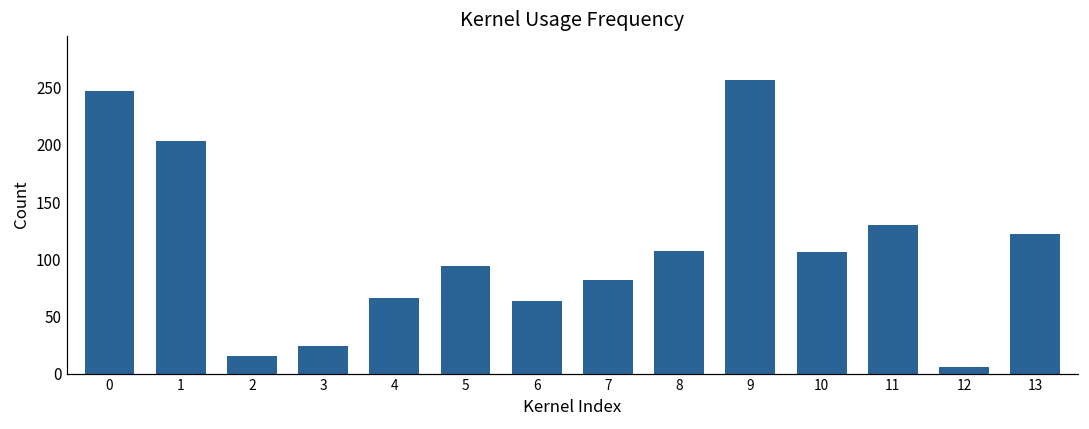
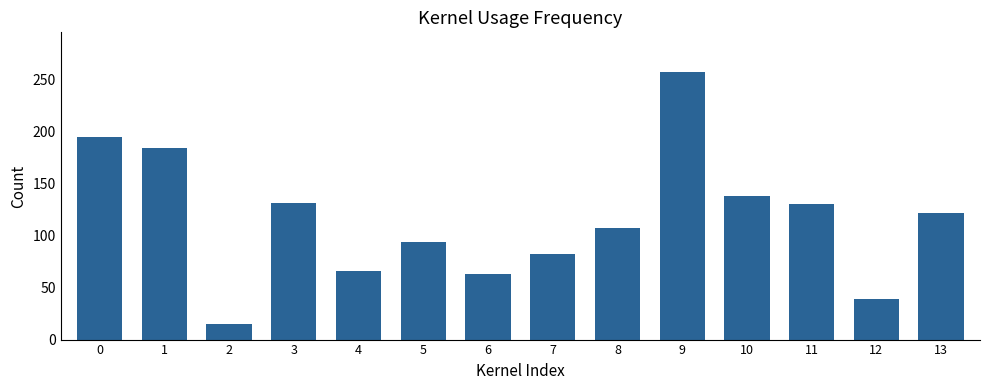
  {
-   "0": 247,
-   "1": 203,
+   "0": 195,
+   "1": 184,
    "2": 15,
-   "3": 24,
+   "3": 131,
    "4": 66,
    "5": 94,
    "6": 63,
    "7": 82,
    "8": 107,
    "9": 257,
-   "10": 106,
+   "10": 138,
    "11": 130,
-   "12": 6,
+   "12": 39,
    "13": 122
  }
